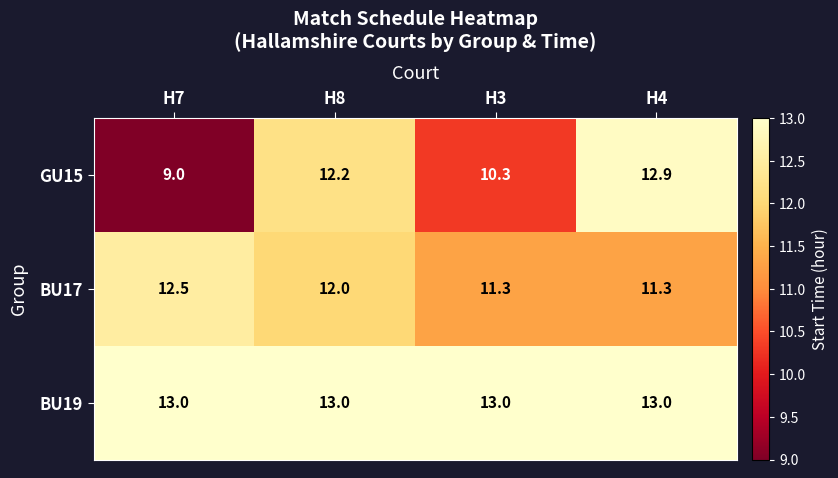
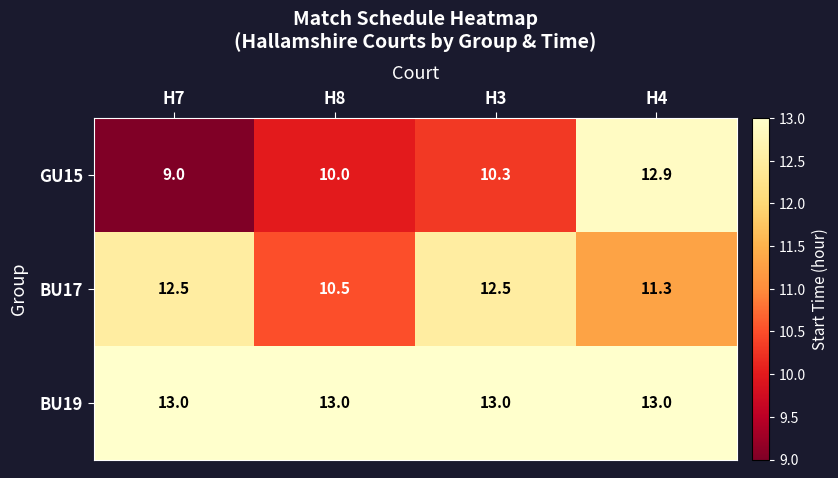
  {
    "GU15": {
      "H7": 9.0,
-     "H8": 12.2,
+     "H8": 10.0,
      "H3": 10.3,
      "H4": 12.9
    },
    "BU17": {
      "H7": 12.5,
-     "H8": 12.0,
-     "H3": 11.3,
+     "H8": 10.5,
+     "H3": 12.5,
      "H4": 11.3
    },
    "BU19": {
      "H7": 13.0,
      "H8": 13.0,
      "H3": 13.0,
      "H4": 13.0
    }
  }
